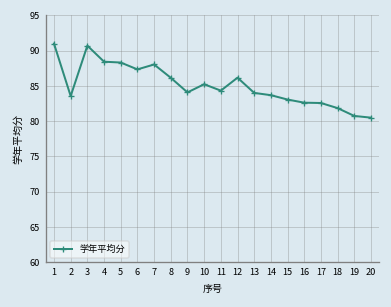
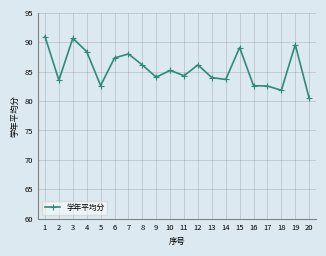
  {
    "1": 91,
    "2": 84,
    "3": 91,
    "4": 88,
-   "5": 88,
+   "5": 83,
    "6": 87,
    "7": 88,
    "8": 86,
    "9": 84,
    "10": 85,
    "11": 84,
    "12": 86,
    "13": 84,
    "14": 84,
-   "15": 83,
+   "15": 89,
    "16": 83,
    "17": 83,
    "18": 82,
-   "19": 81,
+   "19": 90,
    "20": 80
  }
